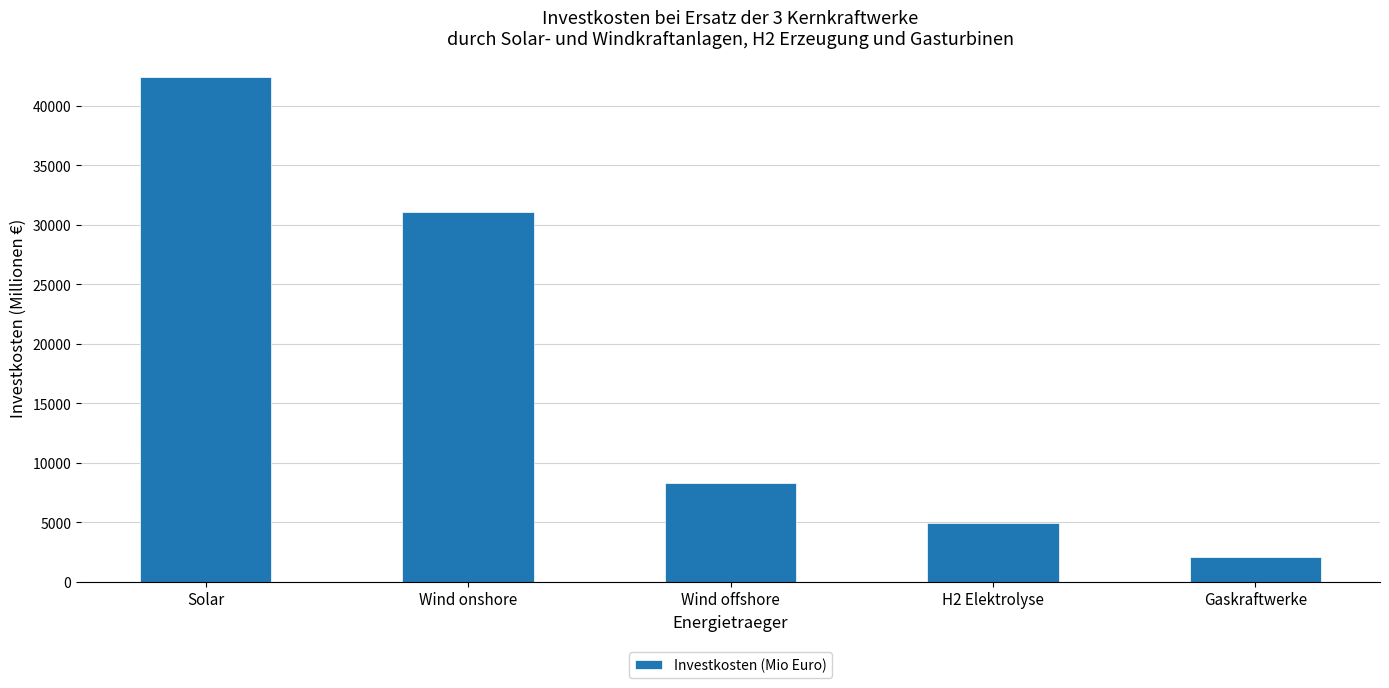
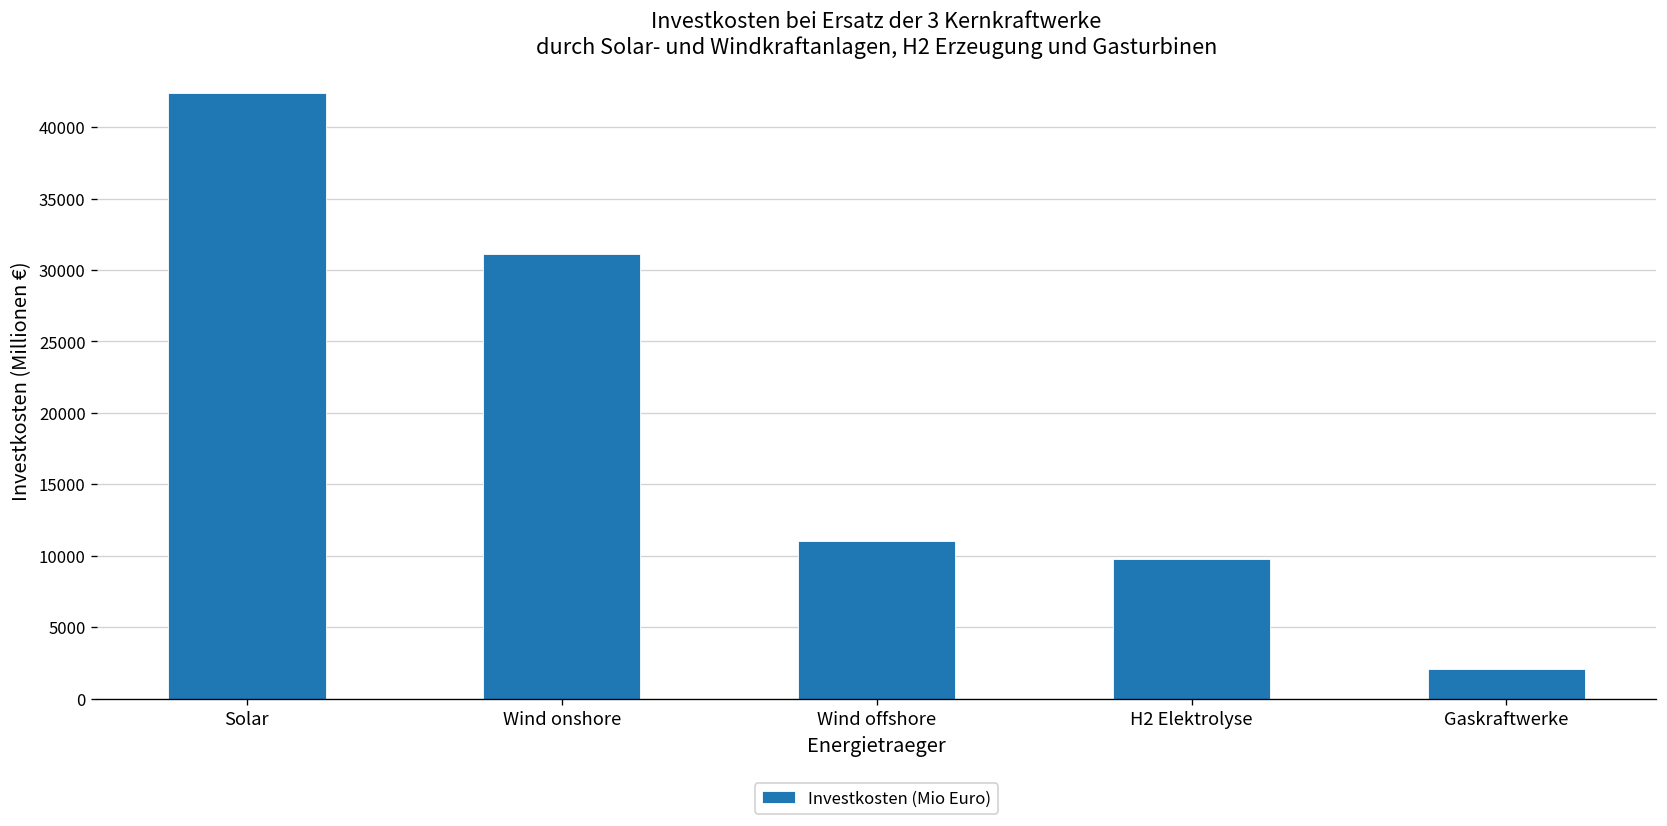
  {
    "Solar": 42400,
    "Wind onshore": 31100,
-   "Wind offshore": 8300,
-   "H2 Elektrolyse": 4900,
+   "Wind offshore": 11100,
+   "H2 Elektrolyse": 9800,
    "Gaskraftwerke": 2100
  }
